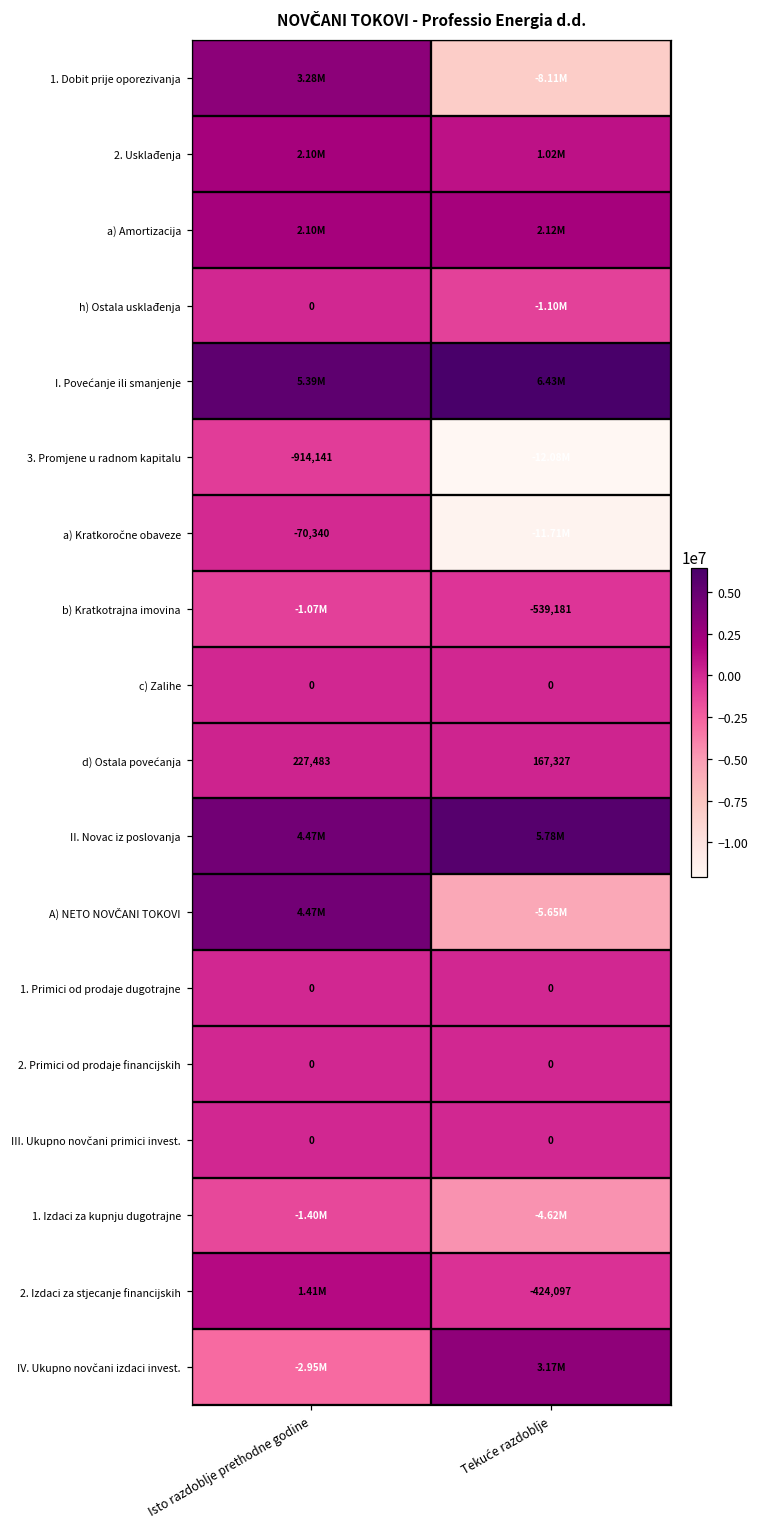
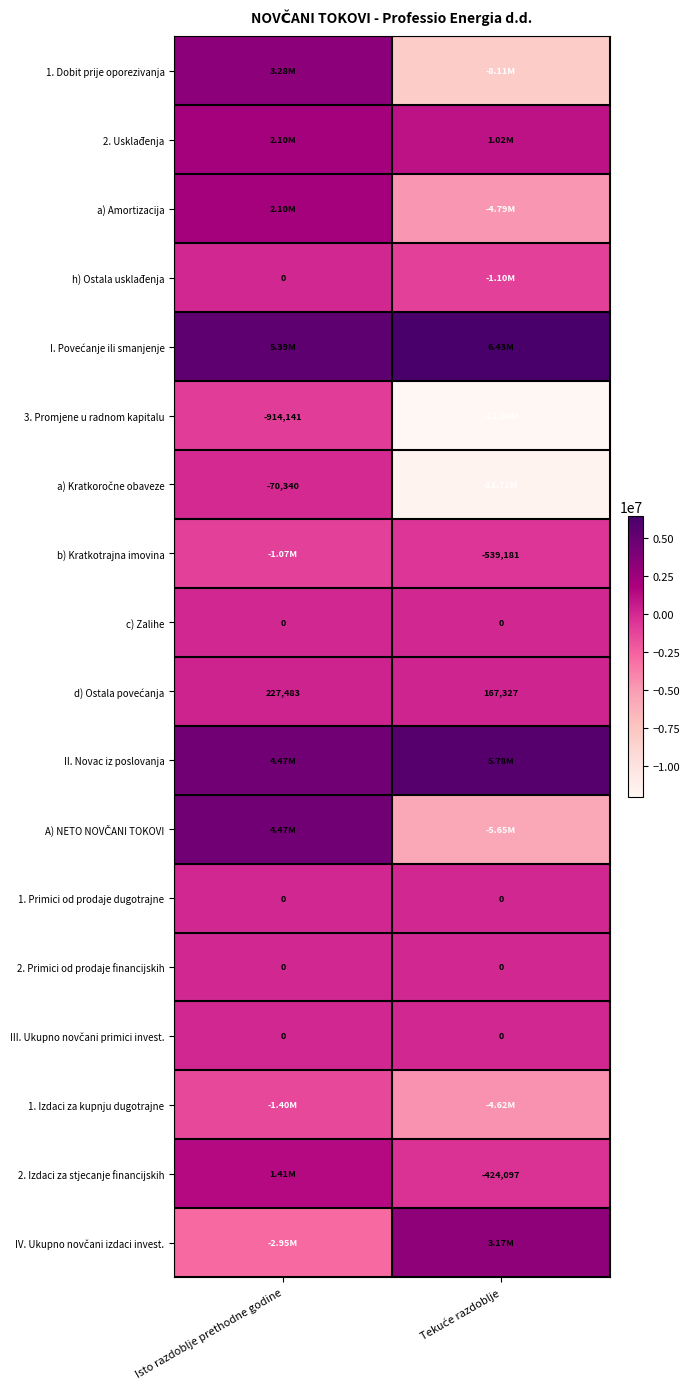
  {
    "1. Dobit prije oporezivanja": {
      "Isto razdoblje prethodne godine": "3.28M",
      "Tekuće razdoblje": "-8.11M"
    },
    "2. Usklađenja": {
      "Isto razdoblje prethodne godine": "2.10M",
      "Tekuće razdoblje": "1.02M"
    },
    "a) Amortizacija": {
      "Isto razdoblje prethodne godine": "2.10M",
-     "Tekuće razdoblje": "2.12M"
+     "Tekuće razdoblje": "-4.79M"
    },
    "h) Ostala usklađenja": {
      "Isto razdoblje prethodne godine": "0",
      "Tekuće razdoblje": "-1.10M"
    },
    "I. Povećanje ili smanjenje": {
      "Isto razdoblje prethodne godine": "5.39M",
      "Tekuće razdoblje": "6.43M"
    },
    "3. Promjene u radnom kapitalu": {
      "Isto razdoblje prethodne godine": "-914,141"
    },
    "a) Kratkoročne obaveze": {
      "Isto razdoblje prethodne godine": "-70,340"
    },
    "b) Kratkotrajna imovina": {
      "Isto razdoblje prethodne godine": "-1.07M",
      "Tekuće razdoblje": "-539,181"
    },
    "c) Zalihe": {
      "Isto razdoblje prethodne godine": "0",
      "Tekuće razdoblje": "0"
    },
    "d) Ostala povećanja": {
      "Isto razdoblje prethodne godine": "227,483",
      "Tekuće razdoblje": "167,327"
    },
    "II. Novac iz poslovanja": {
      "Isto razdoblje prethodne godine": "4.47M",
      "Tekuće razdoblje": "5.78M"
    },
    "A) NETO NOVČANI TOKOVI": {
      "Isto razdoblje prethodne godine": "4.47M",
      "Tekuće razdoblje": "-5.65M"
    },
    "1. Primici od prodaje dugotrajne": {
      "Isto razdoblje prethodne godine": "0",
      "Tekuće razdoblje": "0"
    },
    "2. Primici od prodaje financijskih": {
      "Isto razdoblje prethodne godine": "0",
      "Tekuće razdoblje": "0"
    },
    "III. Ukupno novčani primici invest.": {
      "Isto razdoblje prethodne godine": "0",
      "Tekuće razdoblje": "0"
    },
    "1. Izdaci za kupnju dugotrajne": {
      "Isto razdoblje prethodne godine": "-1.40M",
      "Tekuće razdoblje": "-4.62M"
    },
    "2. Izdaci za stjecanje financijskih": {
      "Isto razdoblje prethodne godine": "1.41M",
      "Tekuće razdoblje": "-424,097"
    },
    "IV. Ukupno novčani izdaci invest.": {
      "Isto razdoblje prethodne godine": "-2.95M",
      "Tekuće razdoblje": "3.17M"
    }
  }
